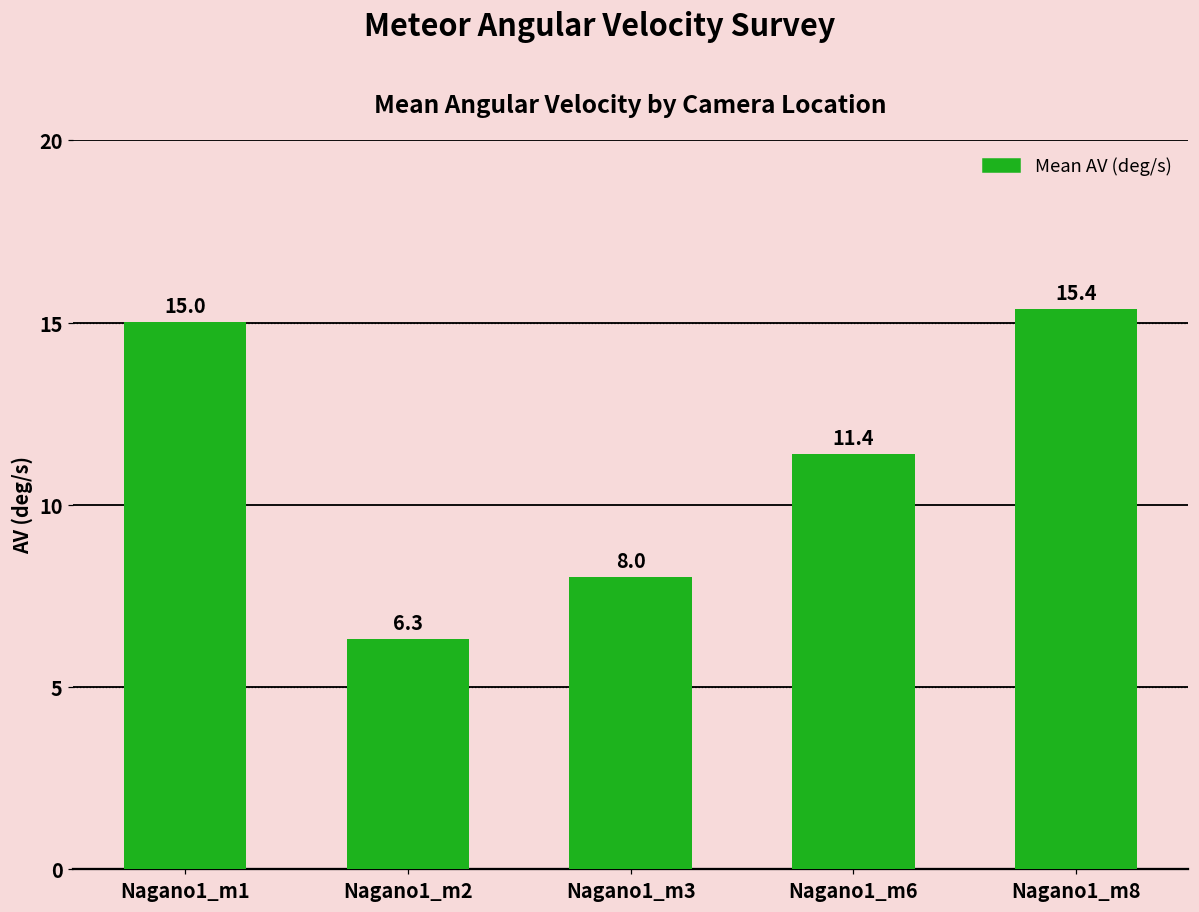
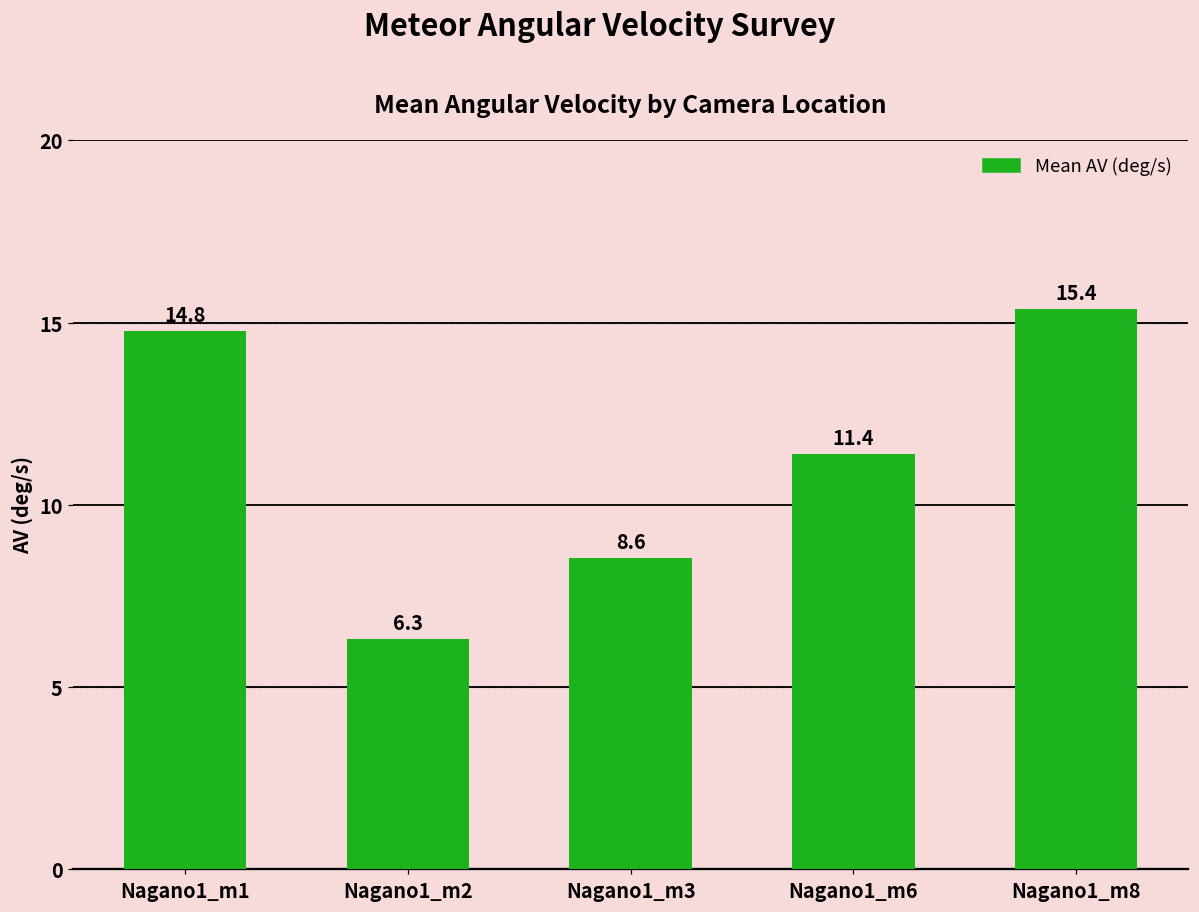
  {
-   "Nagano1_m1": 15.0,
+   "Nagano1_m1": 14.8,
    "Nagano1_m2": 6.3,
-   "Nagano1_m3": 8.0,
+   "Nagano1_m3": 8.6,
    "Nagano1_m6": 11.4,
    "Nagano1_m8": 15.4
  }
